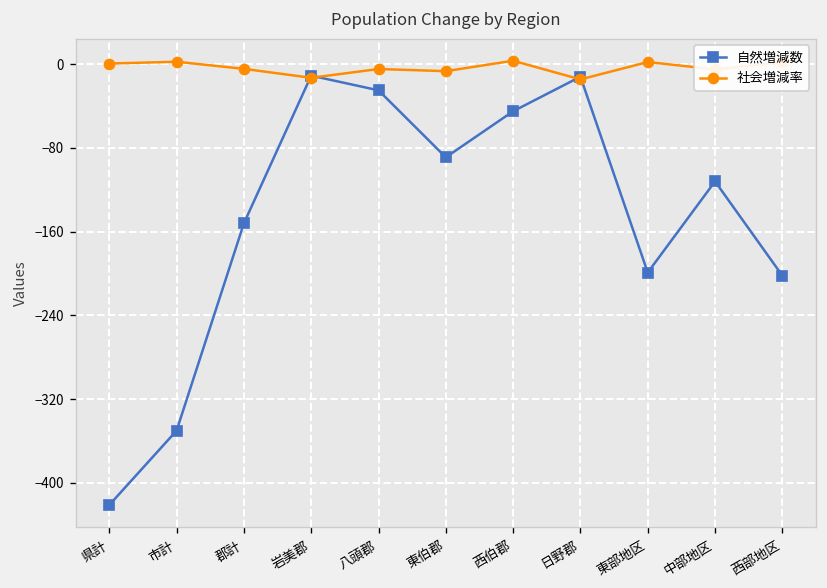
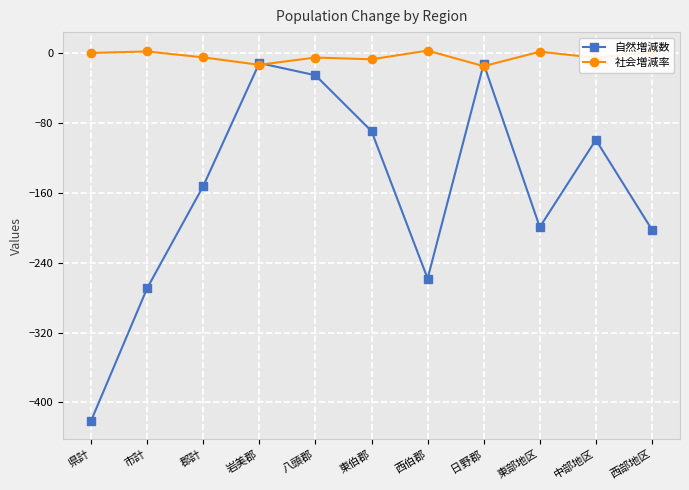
  {
    "自然増減数": {
      "県計": -420,
-     "市計": -350,
+     "市計": -270,
      "郡計": -150,
      "八頭郡": -30,
      "東伯郡": -90,
-     "西伯郡": -50,
+     "西伯郡": -260,
      "東部地区": -200,
-     "中部地区": -110,
+     "中部地区": -100,
      "西部地区": -200
    },
    "社会増減率": {
      "県計": 0,
      "市計": 0,
      "郡計": 0,
      "八頭郡": 0,
      "東伯郡": -10,
      "西伯郡": 0,
      "東部地区": 0
    }
  }
